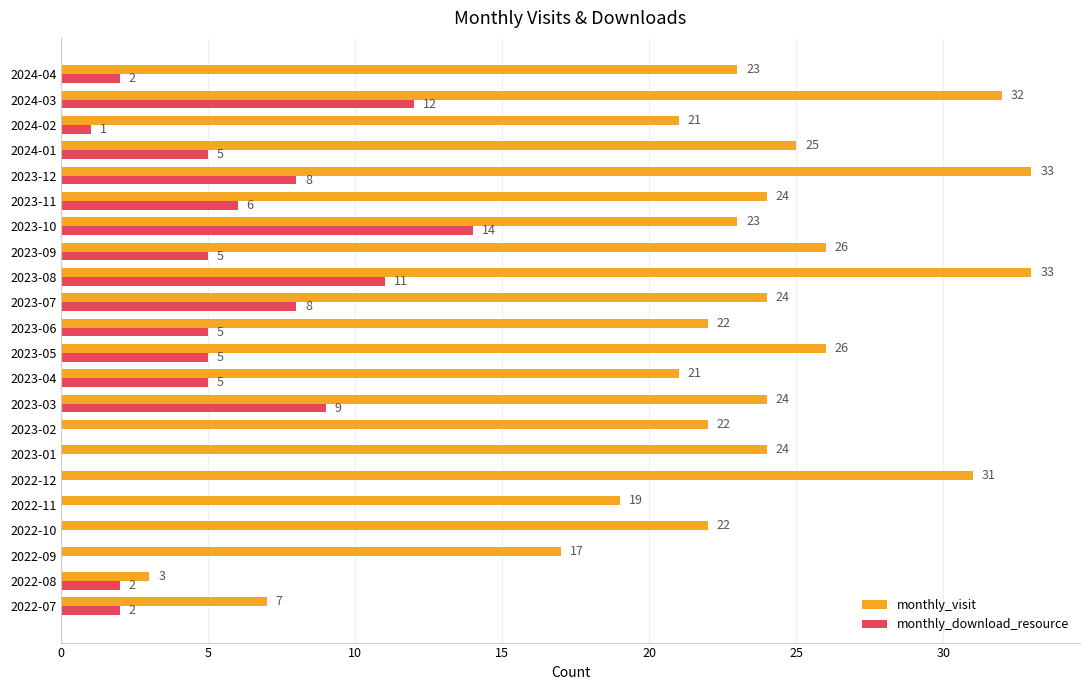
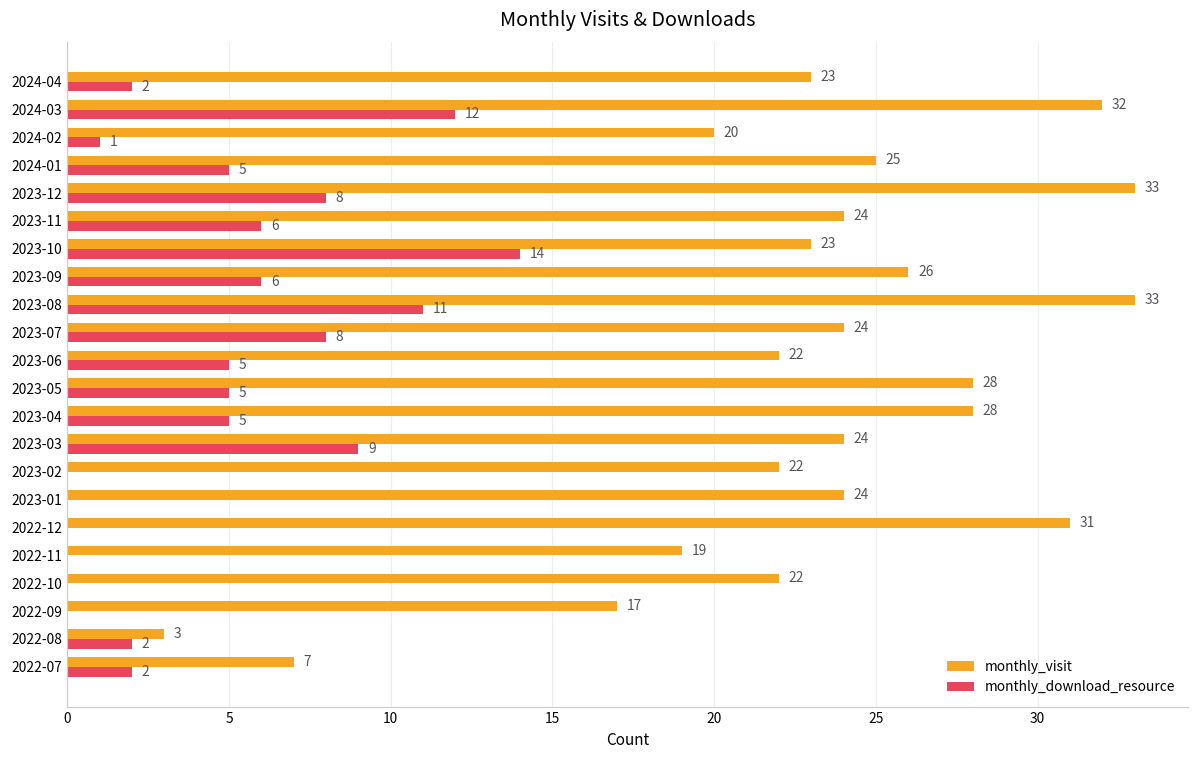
  {
    "monthly_visit": {
      "2024-04": 23,
      "2024-03": 32,
-     "2024-02": 21,
+     "2024-02": 20,
      "2024-01": 25,
      "2023-12": 33,
      "2023-11": 24,
      "2023-10": 23,
      "2023-09": 26,
      "2023-08": 33,
      "2023-07": 24,
      "2023-06": 22,
-     "2023-05": 26,
-     "2023-04": 21,
+     "2023-05": 28,
+     "2023-04": 28,
      "2023-03": 24,
      "2023-02": 22,
      "2023-01": 24,
      "2022-12": 31,
      "2022-11": 19,
      "2022-10": 22,
      "2022-09": 17,
      "2022-08": 3,
      "2022-07": 7
    },
    "monthly_download_resource": {
      "2024-04": 2,
      "2024-03": 12,
      "2024-02": 1,
      "2024-01": 5,
      "2023-12": 8,
      "2023-11": 6,
      "2023-10": 14,
-     "2023-09": 5,
+     "2023-09": 6,
      "2023-08": 11,
      "2023-07": 8,
      "2023-06": 5,
      "2023-05": 5,
      "2023-04": 5,
      "2023-03": 9,
      "2022-08": 2,
      "2022-07": 2
    }
  }
